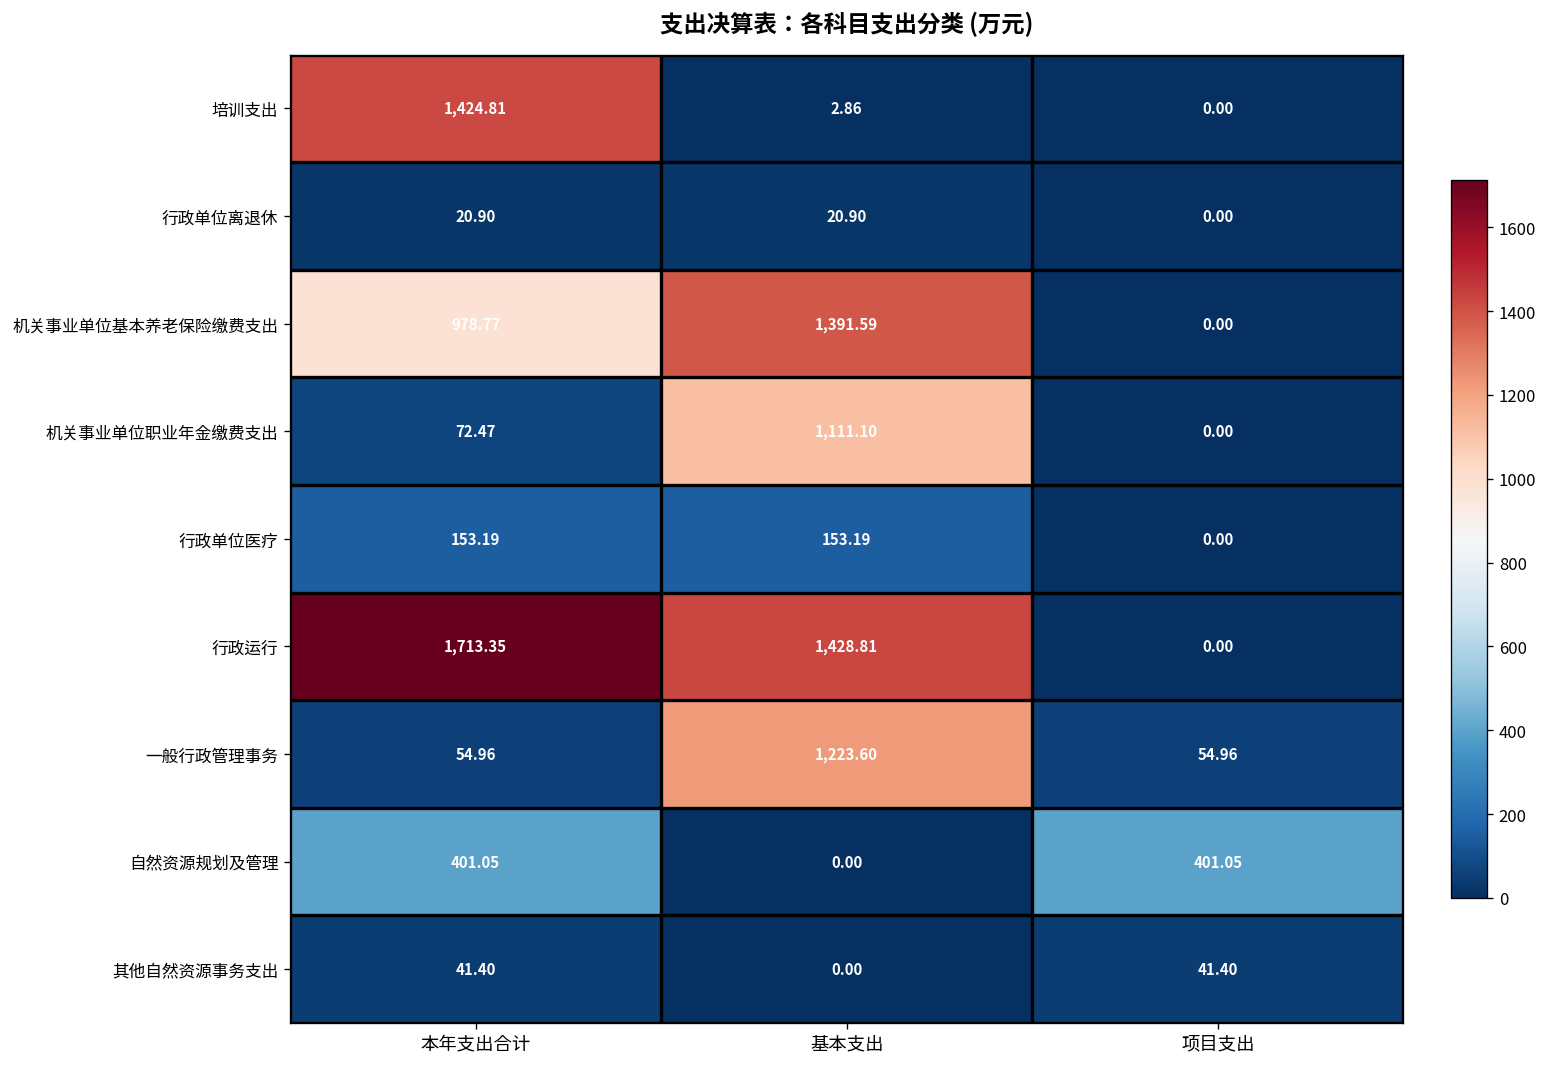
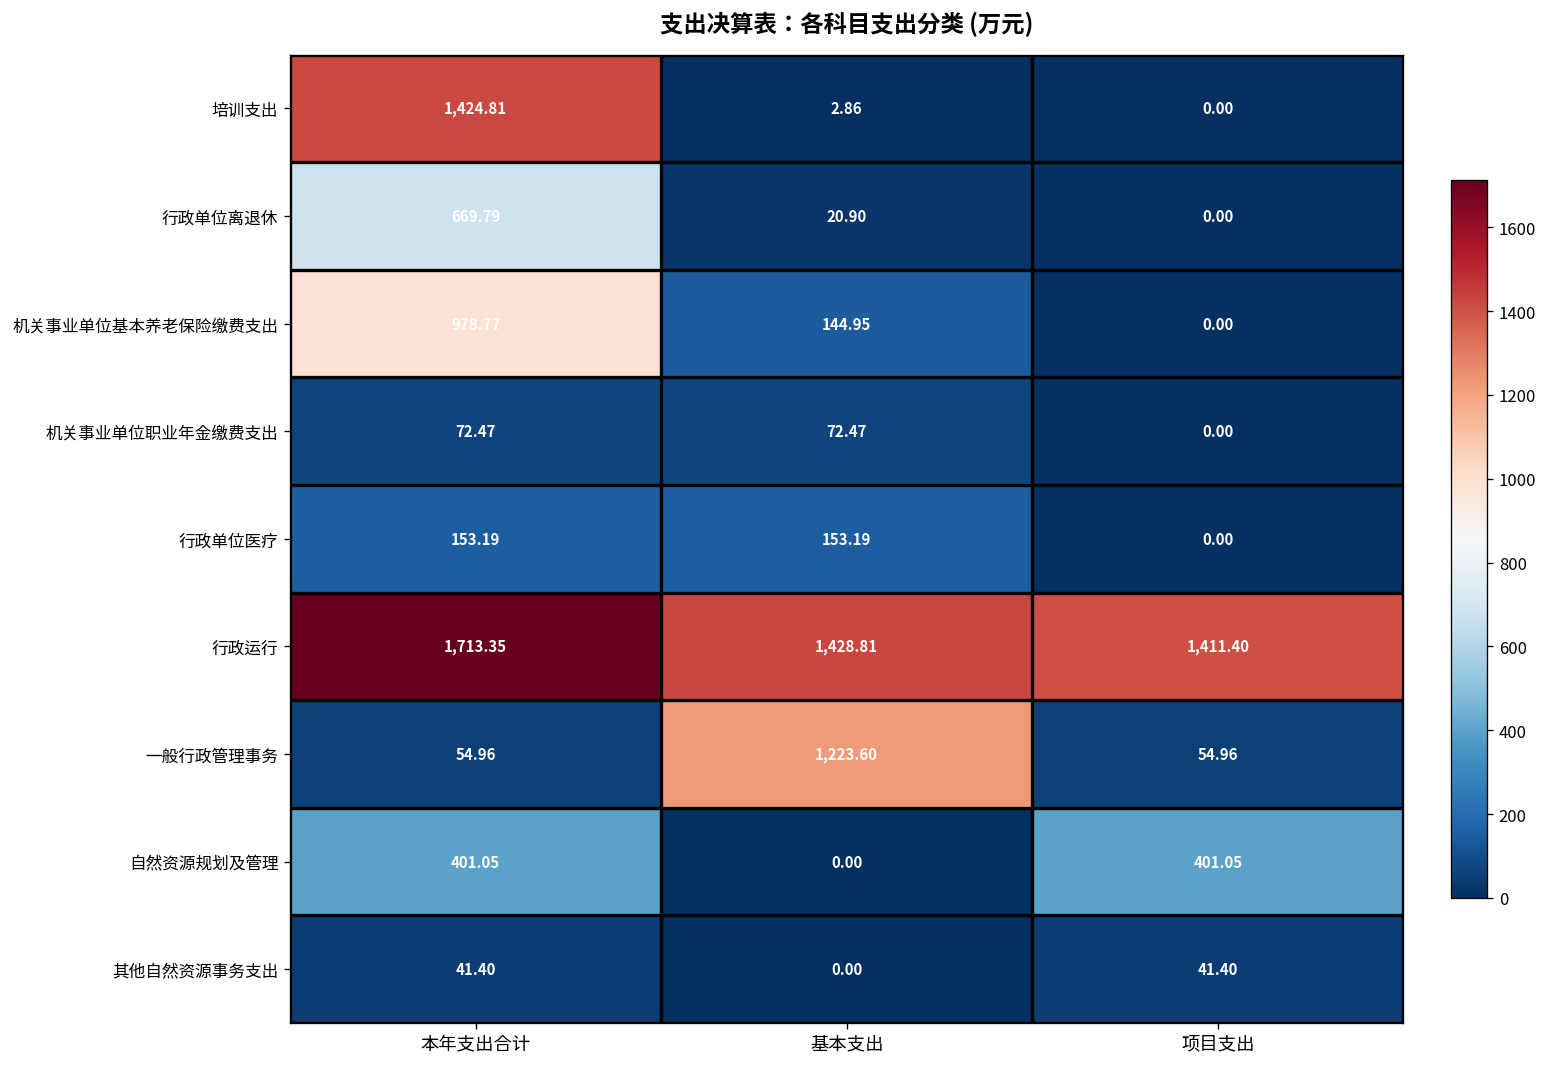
  {
    "培训支出": {
      "本年支出合计": "1,424.81",
      "基本支出": "2.86",
      "项目支出": "0.00"
    },
    "行政单位离退休": {
-     "本年支出合计": "20.90",
+     "本年支出合计": "669.79",
      "基本支出": "20.90",
      "项目支出": "0.00"
    },
    "机关事业单位基本养老保险缴费支出": {
-     "基本支出": "1,391.59",
+     "基本支出": "144.95",
      "项目支出": "0.00"
    },
    "机关事业单位职业年金缴费支出": {
      "本年支出合计": "72.47",
-     "基本支出": "1,111.10",
+     "基本支出": "72.47",
      "项目支出": "0.00"
    },
    "行政单位医疗": {
      "本年支出合计": "153.19",
      "基本支出": "153.19",
      "项目支出": "0.00"
    },
    "行政运行": {
      "本年支出合计": "1,713.35",
      "基本支出": "1,428.81",
-     "项目支出": "0.00"
+     "项目支出": "1,411.40"
    },
    "一般行政管理事务": {
      "本年支出合计": "54.96",
      "基本支出": "1,223.60",
      "项目支出": "54.96"
    },
    "自然资源规划及管理": {
      "本年支出合计": "401.05",
      "基本支出": "0.00",
      "项目支出": "401.05"
    },
    "其他自然资源事务支出": {
      "本年支出合计": "41.40",
      "基本支出": "0.00",
      "项目支出": "41.40"
    }
  }
